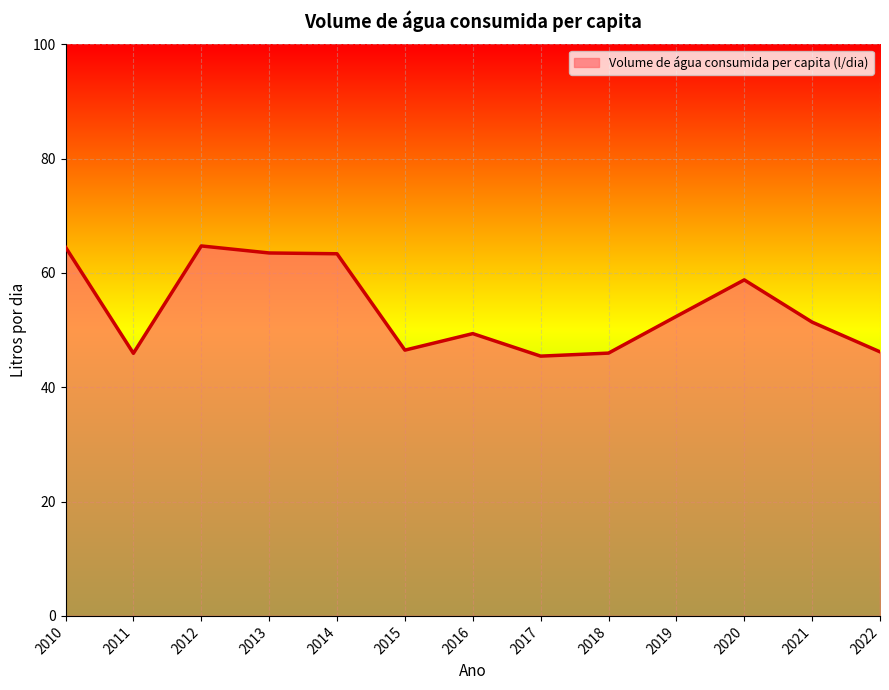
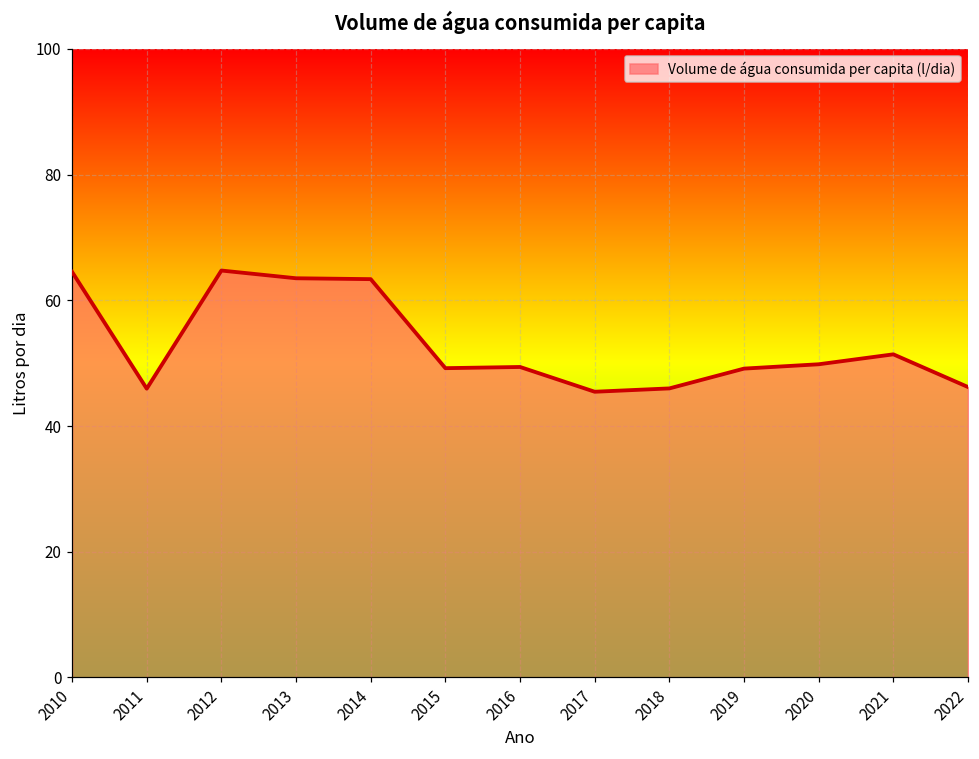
  {
    "2010": 65,
    "2011": 46,
    "2012": 65,
    "2013": 64,
    "2014": 63,
-   "2015": 47,
+   "2015": 49,
    "2016": 49,
    "2017": 45,
    "2018": 46,
-   "2019": 52,
-   "2020": 59,
+   "2019": 49,
+   "2020": 50,
    "2021": 51,
    "2022": 46
  }
